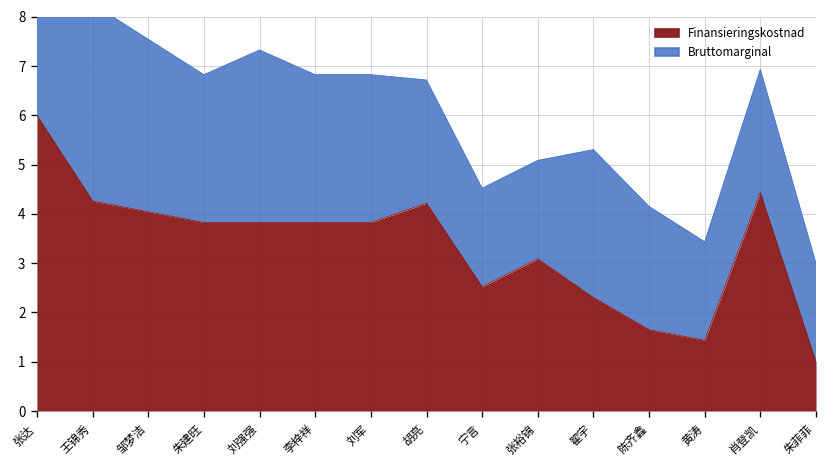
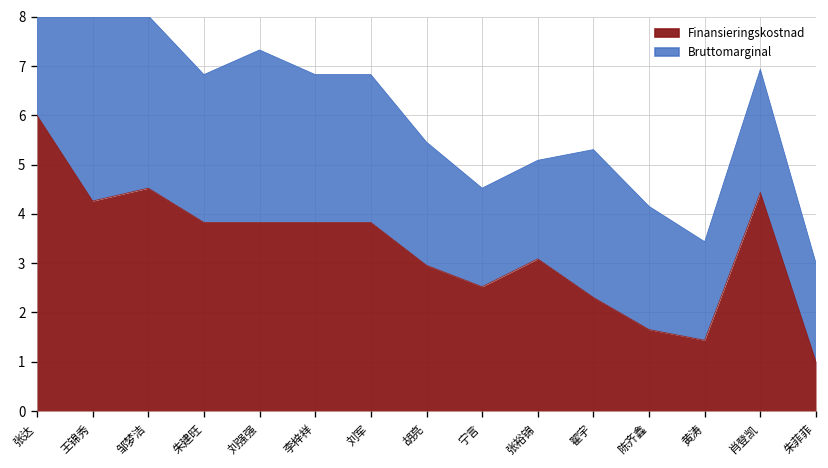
  {
    "Finansieringskostnad": {
      "张达": 6.0,
      "王锦秀": 4.3,
-     "邹梦洁": 4.0,
+     "邹梦洁": 4.5,
      "朱建旺": 3.8,
      "刘强强": 3.8,
      "李梓祥": 3.8,
      "刘军": 3.8,
-     "胡亮": 4.2,
+     "胡亮": 3.0,
      "宁言": 2.5,
      "张裕锦": 3.1,
      "翟宇": 2.3,
      "陈齐鑫": 1.7,
      "黄涛": 1.4,
      "肖登凯": 4.4,
      "朱菲菲": 1.0
    },
    "Bruttomarginal": {
      "邹梦洁": 3.5,
      "朱建旺": 3.0,
      "刘强强": 3.5,
      "李梓祥": 3.0,
      "刘军": 3.0,
      "胡亮": 2.5,
      "宁言": 2.0,
      "张裕锦": 2.0,
      "翟宇": 3.0,
      "陈齐鑫": 2.5,
      "黄涛": 2.0,
      "肖登凯": 2.5,
      "朱菲菲": 2.0
    }
  }
